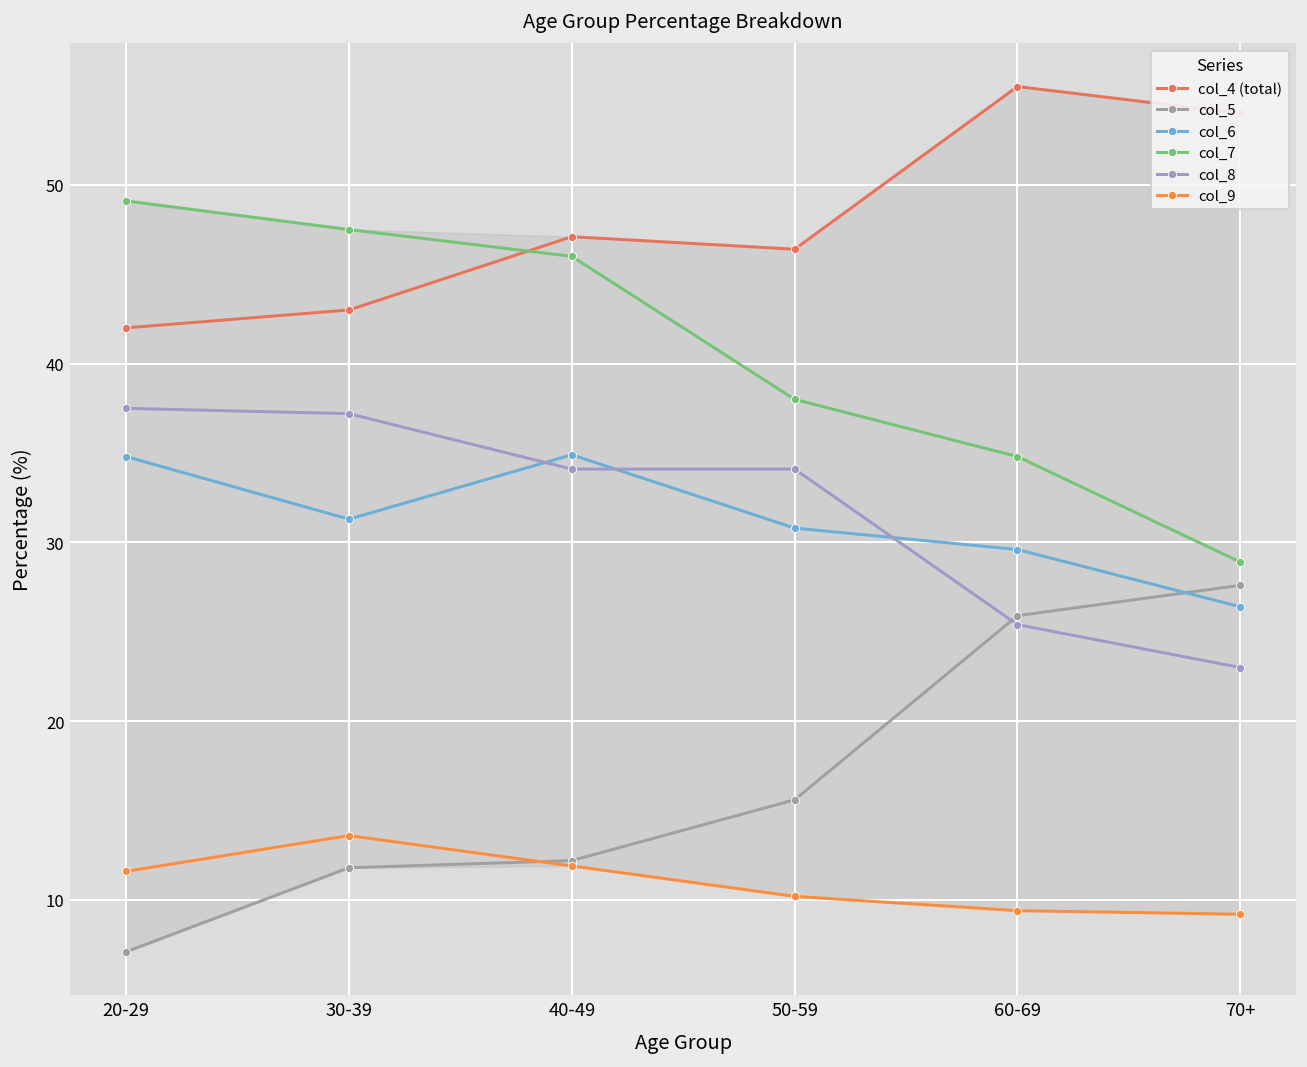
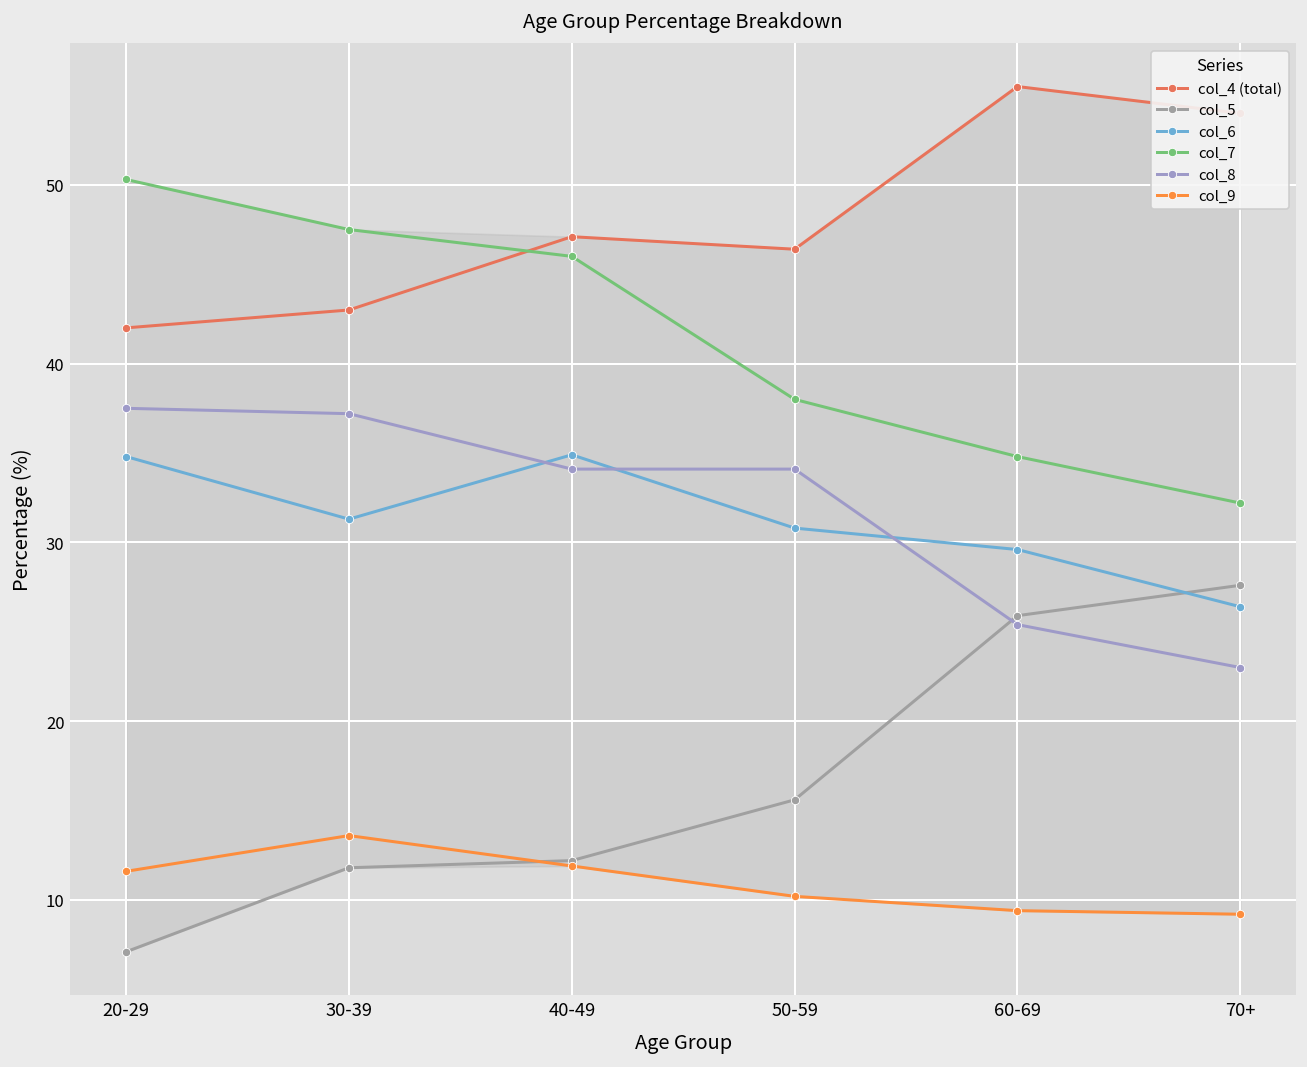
  {
    "col_7": {
-     "20-29": 49.1,
+     "20-29": 50.3,
      "40-49": 46.0,
      "50-59": 38.0,
      "60-69": 34.8,
-     "70+": 28.9
+     "70+": 32.2
    }
  }
